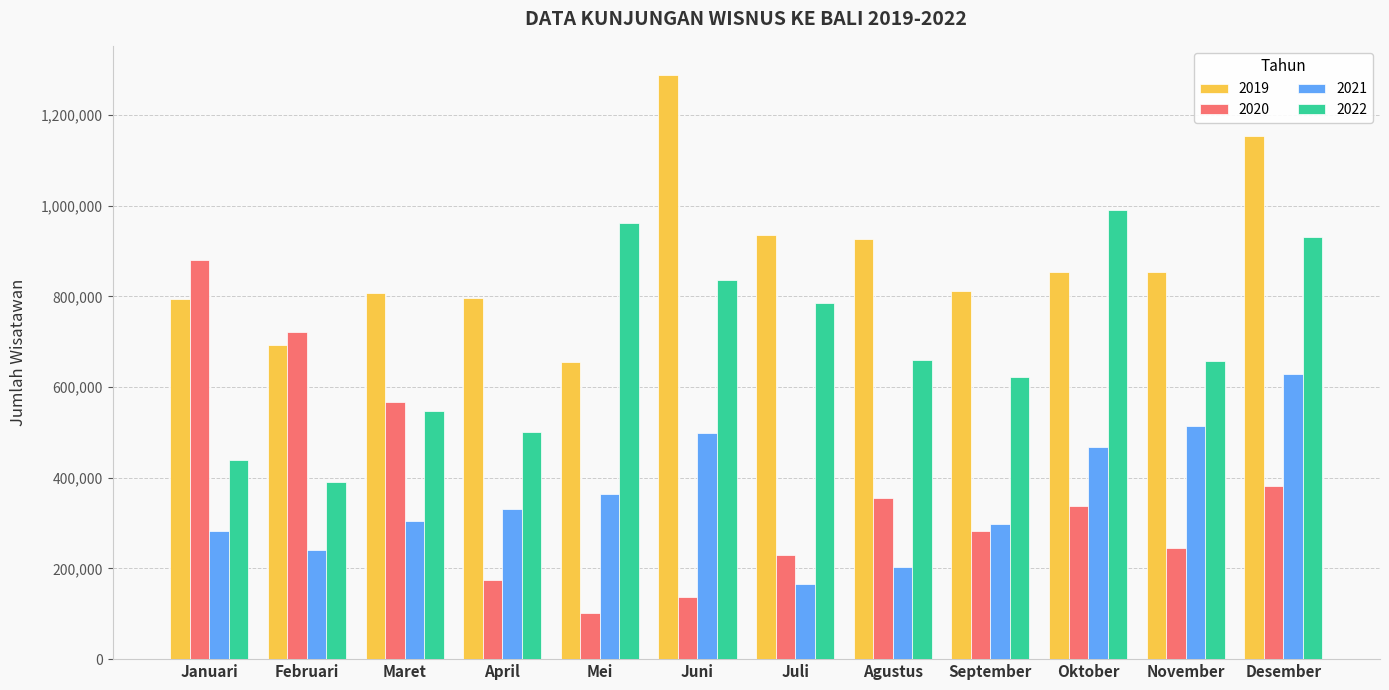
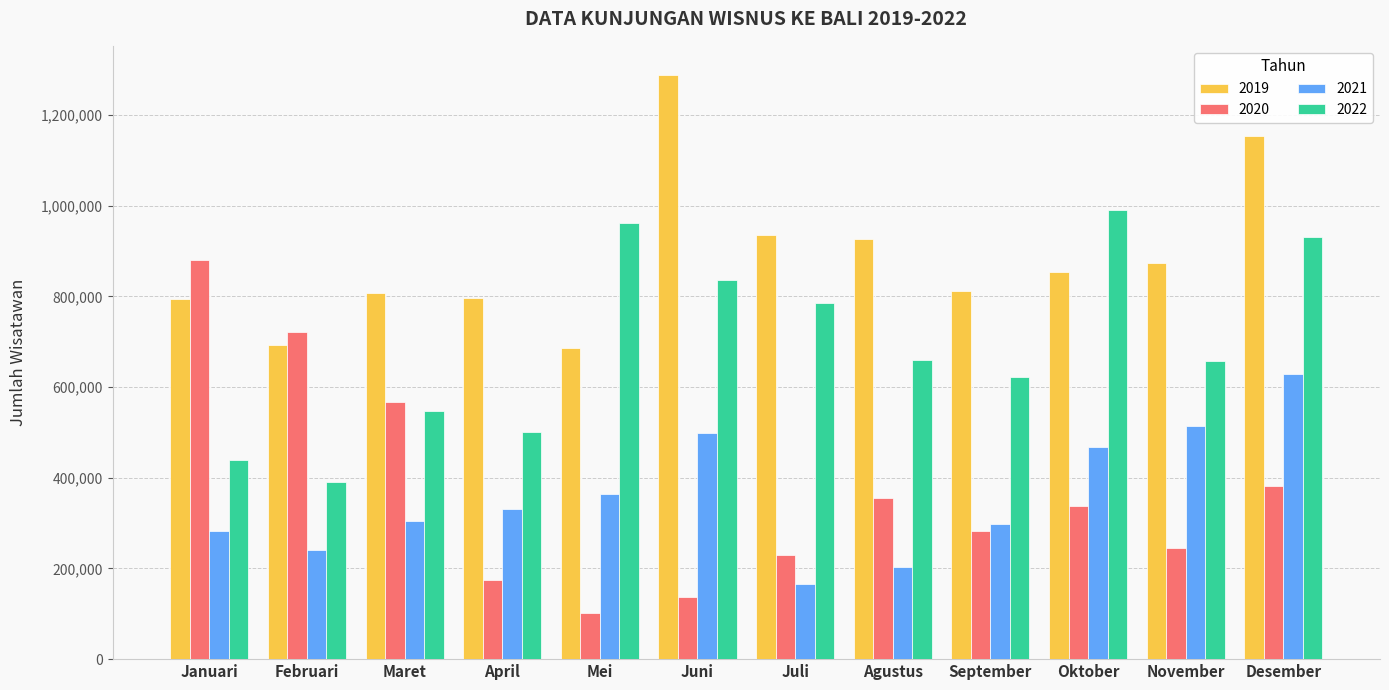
  {
    "2019": {
      "Januari": "790,000",
      "Februari": "690,000",
      "Maret": "810,000",
      "April": "800,000",
-     "Mei": "660,000",
+     "Mei": "690,000",
      "Juni": "1,290,000",
      "Juli": "940,000",
      "Agustus": "930,000",
      "September": "810,000",
      "Oktober": "850,000",
-     "November": "850,000",
+     "November": "870,000",
      "Desember": "1,150,000"
    },
    "2020": {
      "Januari": "880,000",
      "Februari": "720,000",
      "Maret": "570,000",
      "April": "180,000",
      "Mei": "100,000",
      "Juni": "140,000",
      "Juli": "230,000",
      "Agustus": "360,000",
      "September": "280,000",
      "Oktober": "340,000",
      "November": "240,000",
      "Desember": "380,000"
    },
    "2021": {
      "Januari": "280,000",
      "Februari": "240,000",
      "Maret": "310,000",
      "April": "330,000",
      "Mei": "360,000",
      "Juni": "500,000",
      "Juli": "170,000",
      "Agustus": "200,000",
      "September": "300,000",
      "Oktober": "470,000",
      "November": "510,000",
      "Desember": "630,000"
    },
    "2022": {
      "Januari": "440,000",
      "Februari": "390,000",
      "Maret": "550,000",
      "April": "500,000",
      "Mei": "960,000",
      "Juni": "840,000",
      "Juli": "780,000",
      "Agustus": "660,000",
      "September": "620,000",
      "Oktober": "990,000",
      "November": "660,000",
      "Desember": "930,000"
    }
  }
